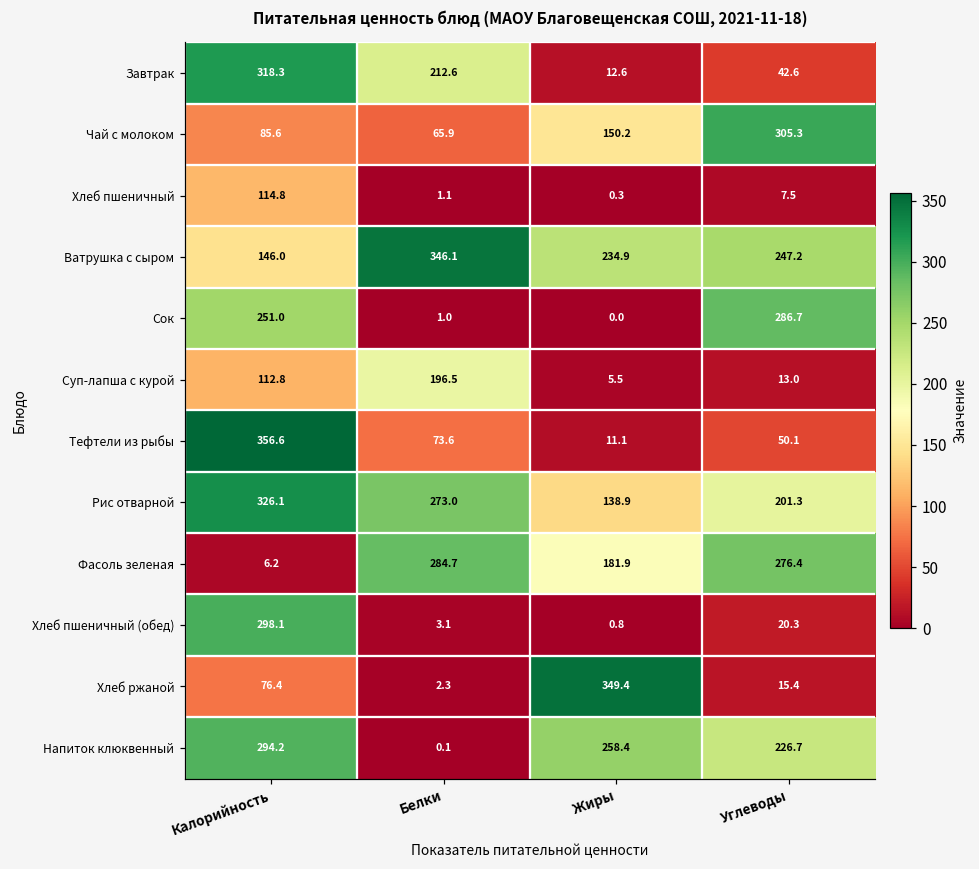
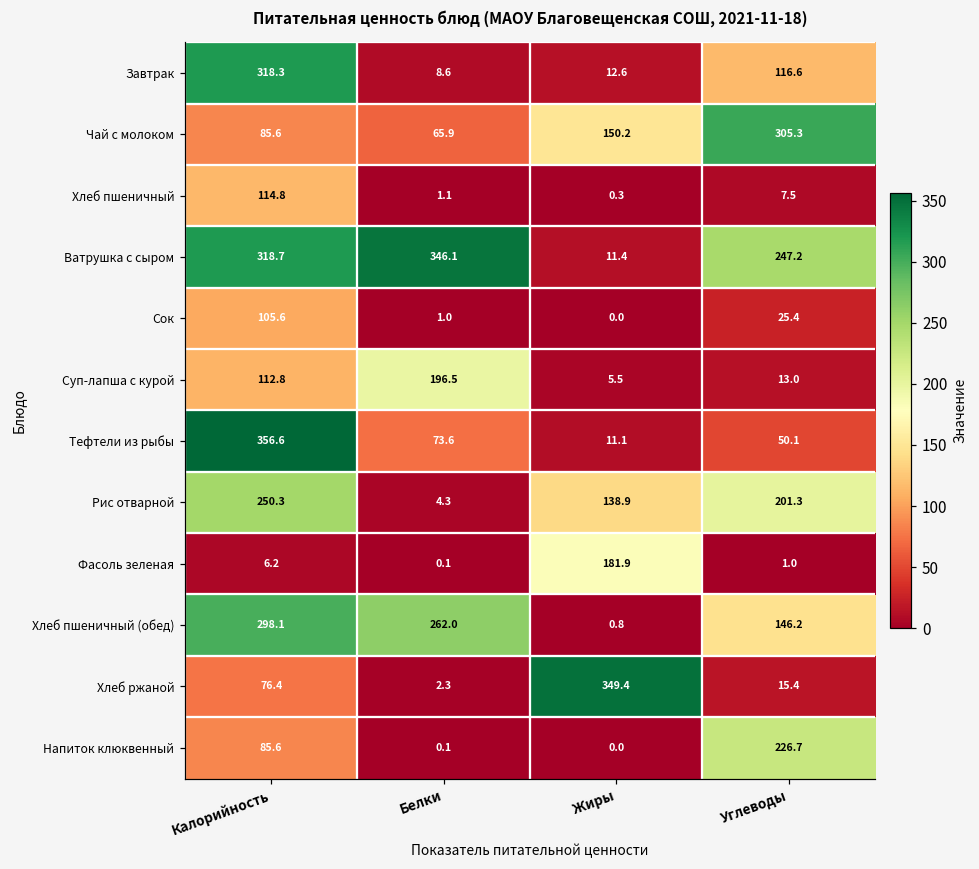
  {
    "Завтрак": {
      "Калорийность": 318.3,
-     "Белки": 212.6,
+     "Белки": 8.6,
      "Жиры": 12.6,
-     "Углеводы": 42.6
+     "Углеводы": 116.6
    },
    "Чай с молоком": {
      "Калорийность": 85.6,
      "Белки": 65.9,
      "Жиры": 150.2,
      "Углеводы": 305.3
    },
    "Хлеб пшеничный": {
      "Калорийность": 114.8,
      "Белки": 1.1,
      "Жиры": 0.3,
      "Углеводы": 7.5
    },
    "Ватрушка с сыром": {
-     "Калорийность": 146.0,
+     "Калорийность": 318.7,
      "Белки": 346.1,
-     "Жиры": 234.9,
+     "Жиры": 11.4,
      "Углеводы": 247.2
    },
    "Сок": {
-     "Калорийность": 251.0,
+     "Калорийность": 105.6,
      "Белки": 1.0,
      "Жиры": 0.0,
-     "Углеводы": 286.7
+     "Углеводы": 25.4
    },
    "Суп-лапша с курой": {
      "Калорийность": 112.8,
      "Белки": 196.5,
      "Жиры": 5.5,
      "Углеводы": 13.0
    },
    "Тефтели из рыбы": {
      "Калорийность": 356.6,
      "Белки": 73.6,
      "Жиры": 11.1,
      "Углеводы": 50.1
    },
    "Рис отварной": {
-     "Калорийность": 326.1,
-     "Белки": 273.0,
+     "Калорийность": 250.3,
+     "Белки": 4.3,
      "Жиры": 138.9,
      "Углеводы": 201.3
    },
    "Фасоль зеленая": {
      "Калорийность": 6.2,
-     "Белки": 284.7,
+     "Белки": 0.1,
      "Жиры": 181.9,
-     "Углеводы": 276.4
+     "Углеводы": 1.0
    },
    "Хлеб пшеничный (обед)": {
      "Калорийность": 298.1,
-     "Белки": 3.1,
+     "Белки": 262.0,
      "Жиры": 0.8,
-     "Углеводы": 20.3
+     "Углеводы": 146.2
    },
    "Хлеб ржаной": {
      "Калорийность": 76.4,
      "Белки": 2.3,
      "Жиры": 349.4,
      "Углеводы": 15.4
    },
    "Напиток клюквенный": {
-     "Калорийность": 294.2,
+     "Калорийность": 85.6,
      "Белки": 0.1,
-     "Жиры": 258.4,
+     "Жиры": 0.0,
      "Углеводы": 226.7
    }
  }
